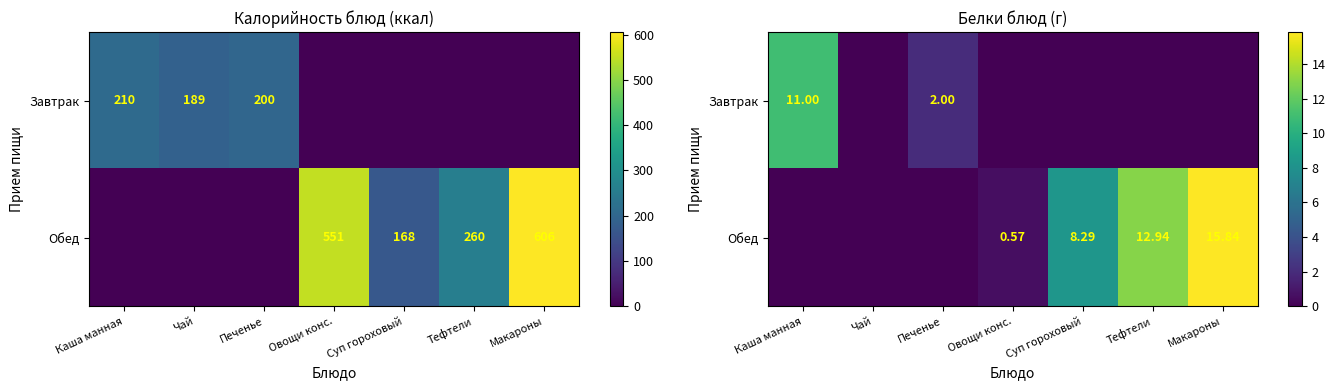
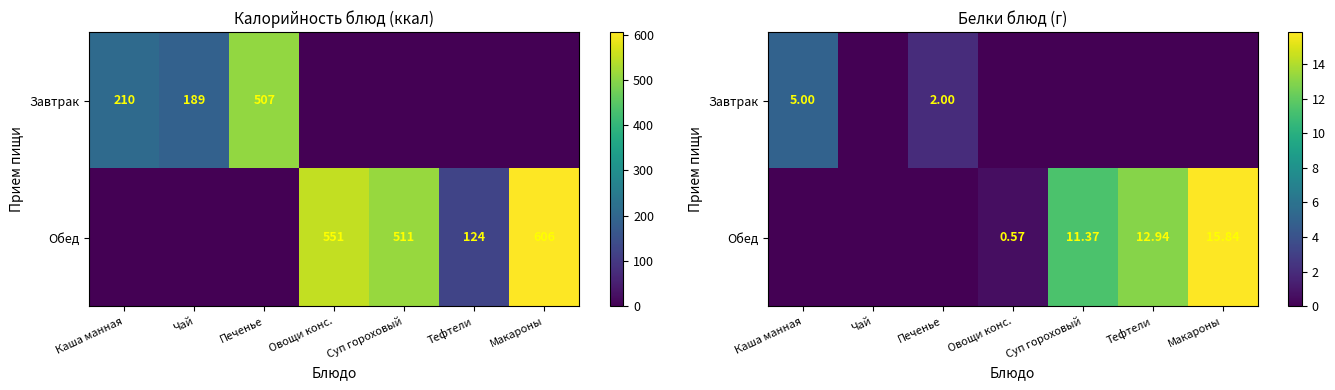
  {
    "Калорийность блюд (ккал)": {
      "Завтрак": {
        "Каша манная": 210,
        "Чай": 189,
-       "Печенье": 200
+       "Печенье": 507
      },
      "Обед": {
        "Овощи конс.": 551,
-       "Суп гороховый": 168,
-       "Тефтели": 260
+       "Суп гороховый": 511,
+       "Тефтели": 124
      }
    },
    "Белки блюд (г)": {
      "Завтрак": {
-       "Каша манная": 11.00,
+       "Каша манная": 5.00,
        "Печенье": 2.00
      },
      "Обед": {
        "Овощи конс.": 0.57,
-       "Суп гороховый": 8.29,
+       "Суп гороховый": 11.37,
        "Тефтели": 12.94
      }
    }
  }
